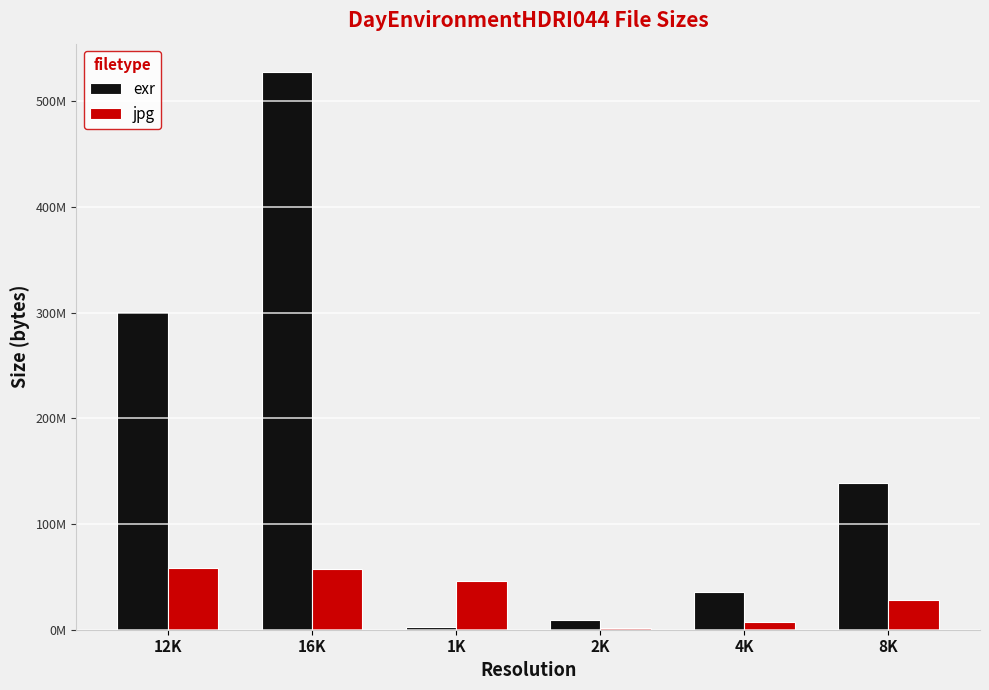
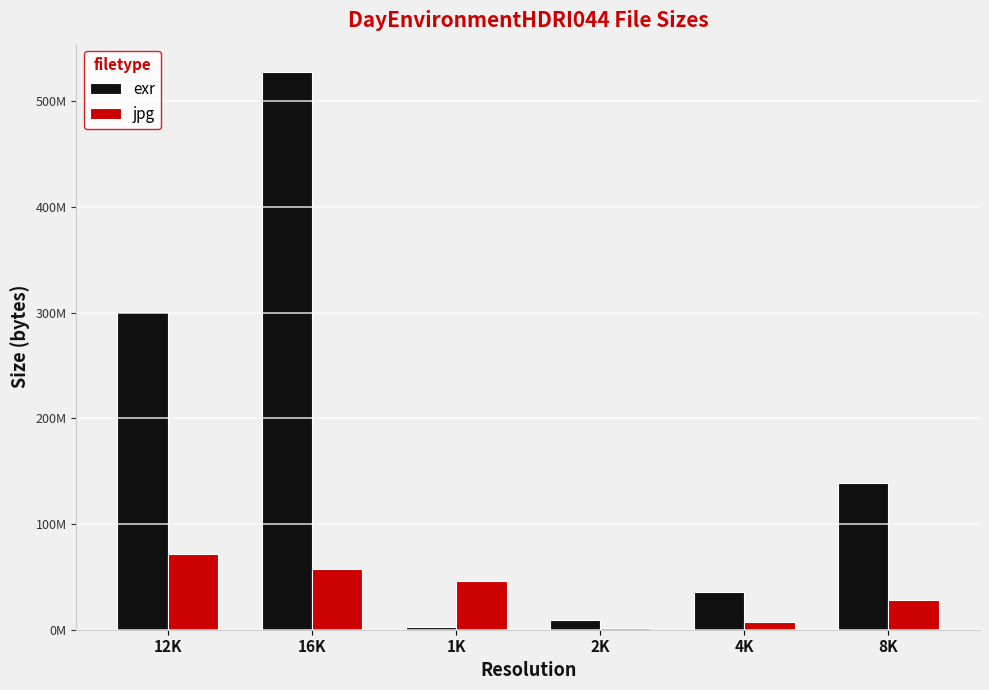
  {
    "exr": {
      "12K": 301000000,
      "16K": 528000000,
      "2K": 9000000,
      "4K": 36000000,
      "8K": 139000000
    },
    "jpg": {
-     "12K": 59000000,
+     "12K": 71000000,
      "16K": 57000000,
      "1K": 46000000,
      "4K": 7000000,
      "8K": 28000000
    }
  }
